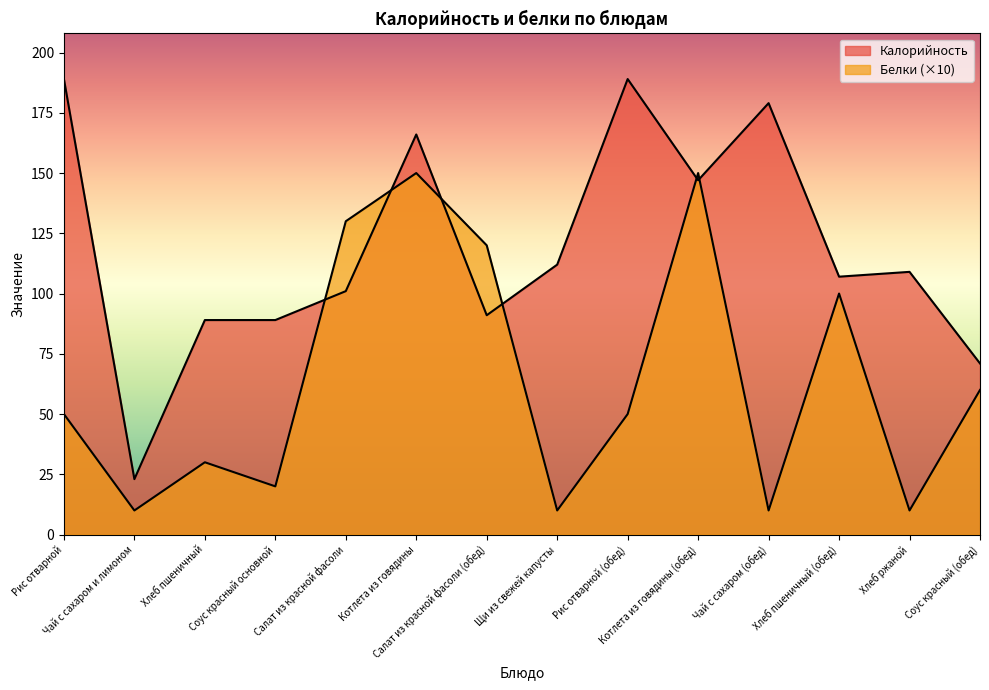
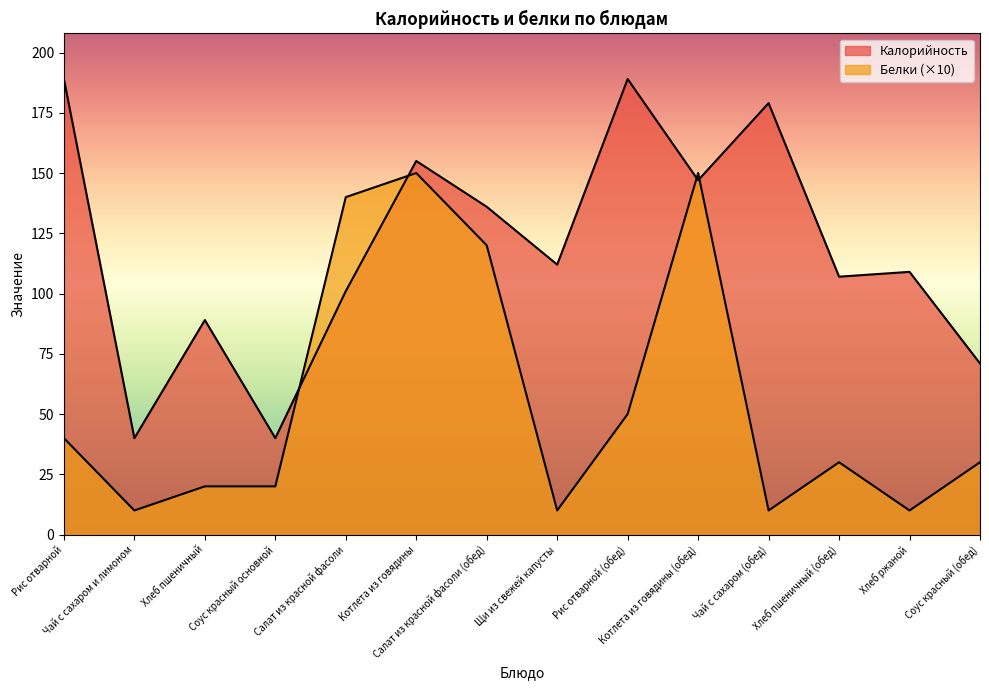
  {
    "Калорийность": {
      "Рис отварной": 189,
-     "Чай с сахаром и лимоном": 23,
+     "Чай с сахаром и лимоном": 40,
      "Хлеб пшеничный": 89,
-     "Соус красный основной": 89,
+     "Соус красный основной": 40,
      "Салат из красной фасоли": 101,
-     "Котлета из говядины": 166,
-     "Салат из красной фасоли (обед)": 91,
+     "Котлета из говядины": 155,
+     "Салат из красной фасоли (обед)": 136,
      "Щи из свежей капусты": 112,
      "Рис отварной (обед)": 189,
      "Котлета из говядины (обед)": 147,
      "Чай с сахаром (обед)": 179,
      "Хлеб пшеничный (обед)": 107,
      "Хлеб ржаной": 109,
      "Соус красный (обед)": 71
    },
    "Белки (×10)": {
-     "Рис отварной": 50,
+     "Рис отварной": 40,
      "Чай с сахаром и лимоном": 10,
-     "Хлеб пшеничный": 30,
+     "Хлеб пшеничный": 20,
      "Соус красный основной": 20,
-     "Салат из красной фасоли": 130,
+     "Салат из красной фасоли": 140,
      "Котлета из говядины": 150,
      "Салат из красной фасоли (обед)": 120,
      "Щи из свежей капусты": 10,
      "Рис отварной (обед)": 50,
      "Котлета из говядины (обед)": 150,
      "Чай с сахаром (обед)": 10,
-     "Хлеб пшеничный (обед)": 100,
+     "Хлеб пшеничный (обед)": 30,
      "Хлеб ржаной": 10,
-     "Соус красный (обед)": 60
+     "Соус красный (обед)": 30
    }
  }
